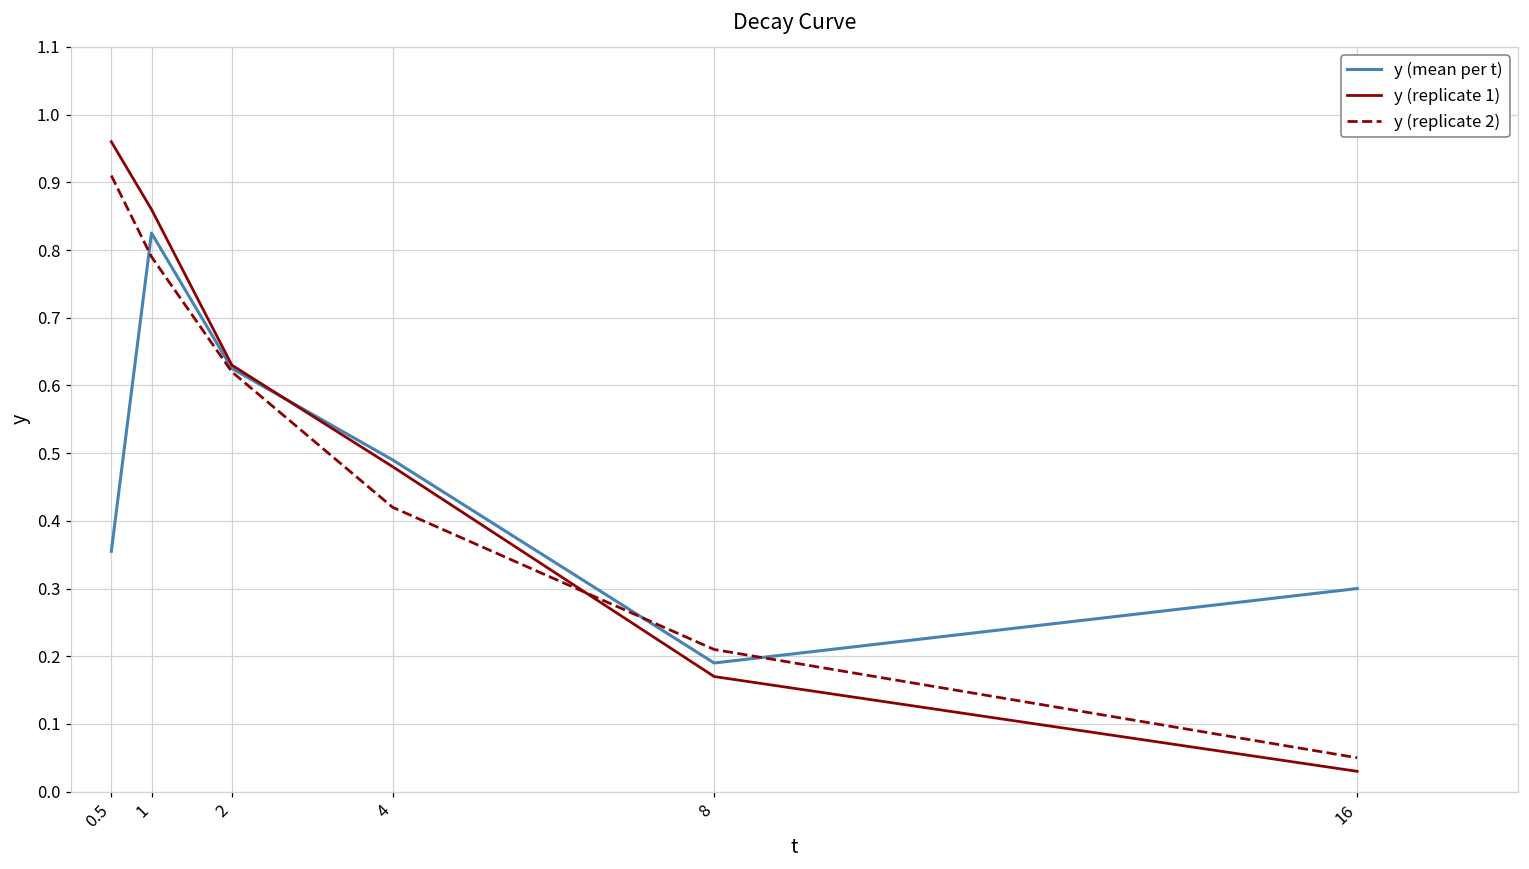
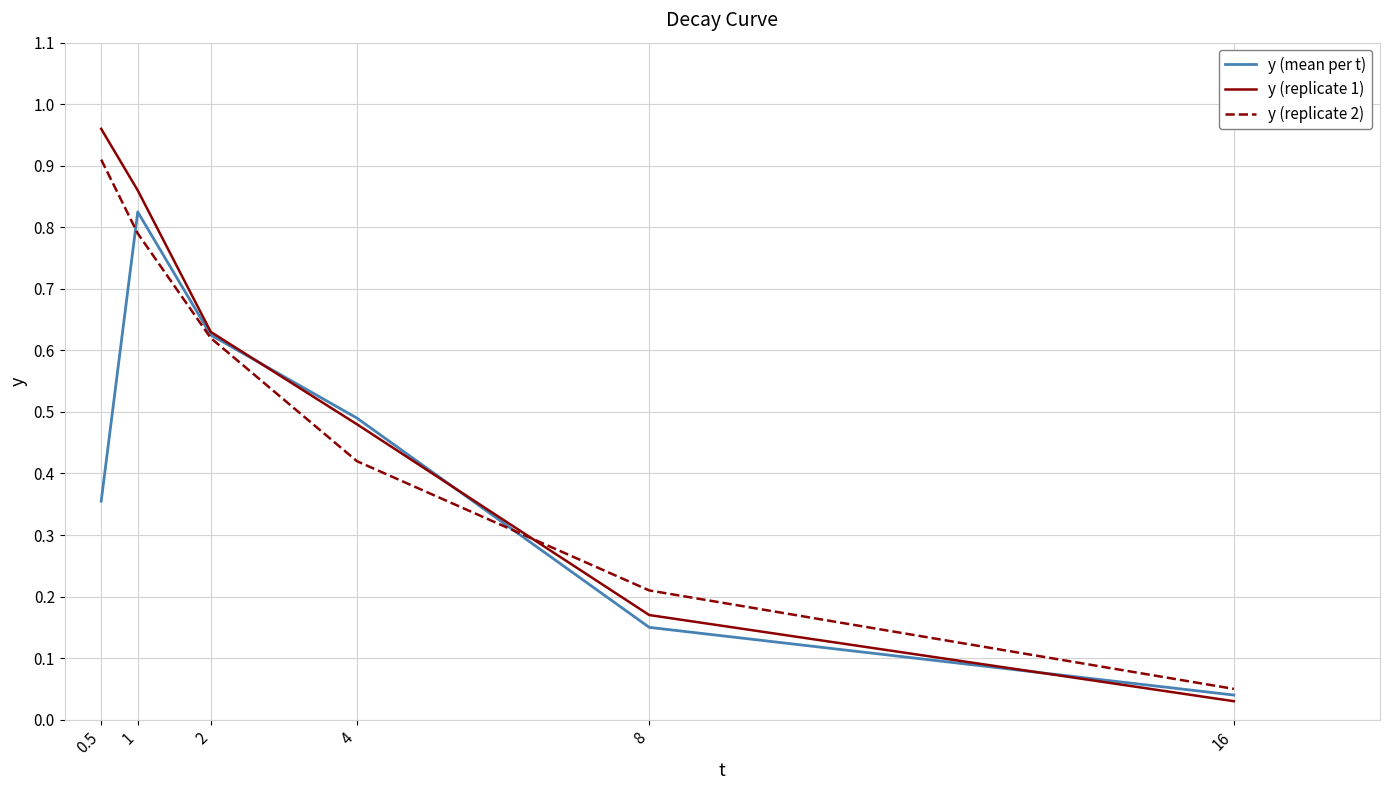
  {
    "y (mean per t)": {
      "0.5": 0.36,
      "1": 0.83,
      "2": 0.63,
      "4": 0.49,
-     "8": 0.19,
-     "16": 0.30
+     "8": 0.15,
+     "16": 0.04
    }
  }
